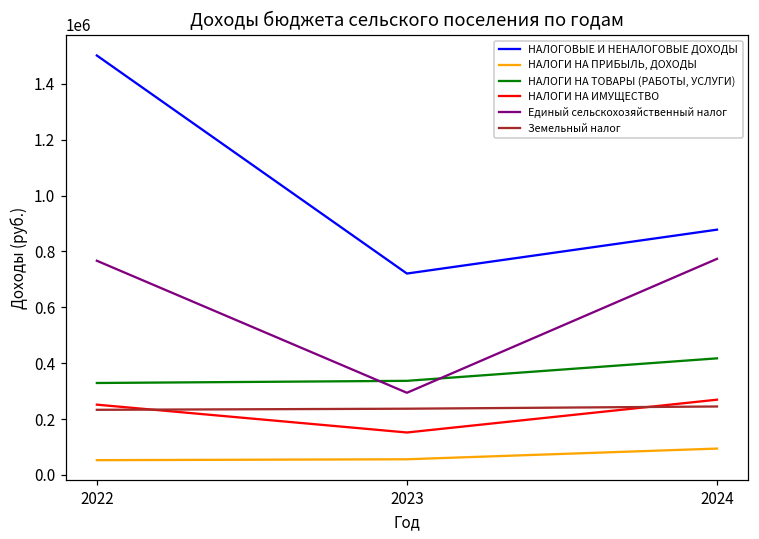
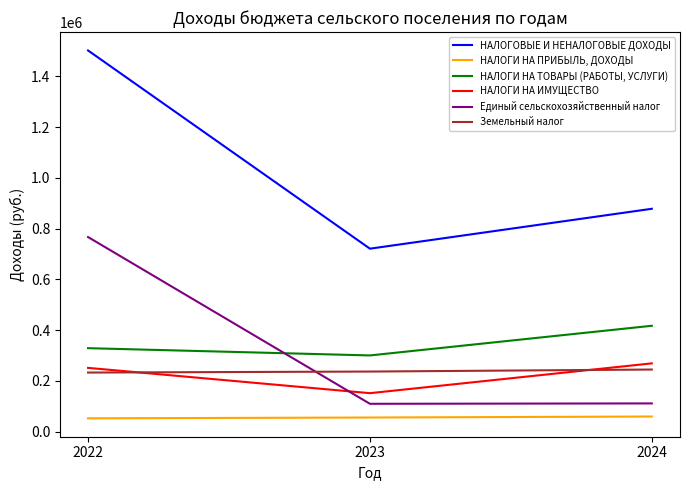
  {
    "НАЛОГОВЫЕ И НЕНАЛОГОВЫЕ ДОХОДЫ": {
      "2022": 1500000,
      "2023": 720000,
      "2024": 880000
    },
    "НАЛОГИ НА ПРИБЫЛЬ, ДОХОДЫ": {
      "2022": 50000,
      "2023": 60000,
-     "2024": 90000
+     "2024": 60000
    },
    "НАЛОГИ НА ТОВАРЫ (РАБОТЫ, УСЛУГИ)": {
      "2022": 330000,
-     "2023": 340000,
+     "2023": 300000,
      "2024": 420000
    },
    "НАЛОГИ НА ИМУЩЕСТВО": {
      "2022": 250000,
      "2023": 150000,
      "2024": 270000
    },
    "Единый сельскохозяйственный налог": {
      "2022": 770000,
-     "2023": 290000,
-     "2024": 770000
+     "2023": 110000,
+     "2024": 110000
    },
    "Земельный налог": {
      "2022": 230000,
      "2023": 240000,
      "2024": 240000
    }
  }
